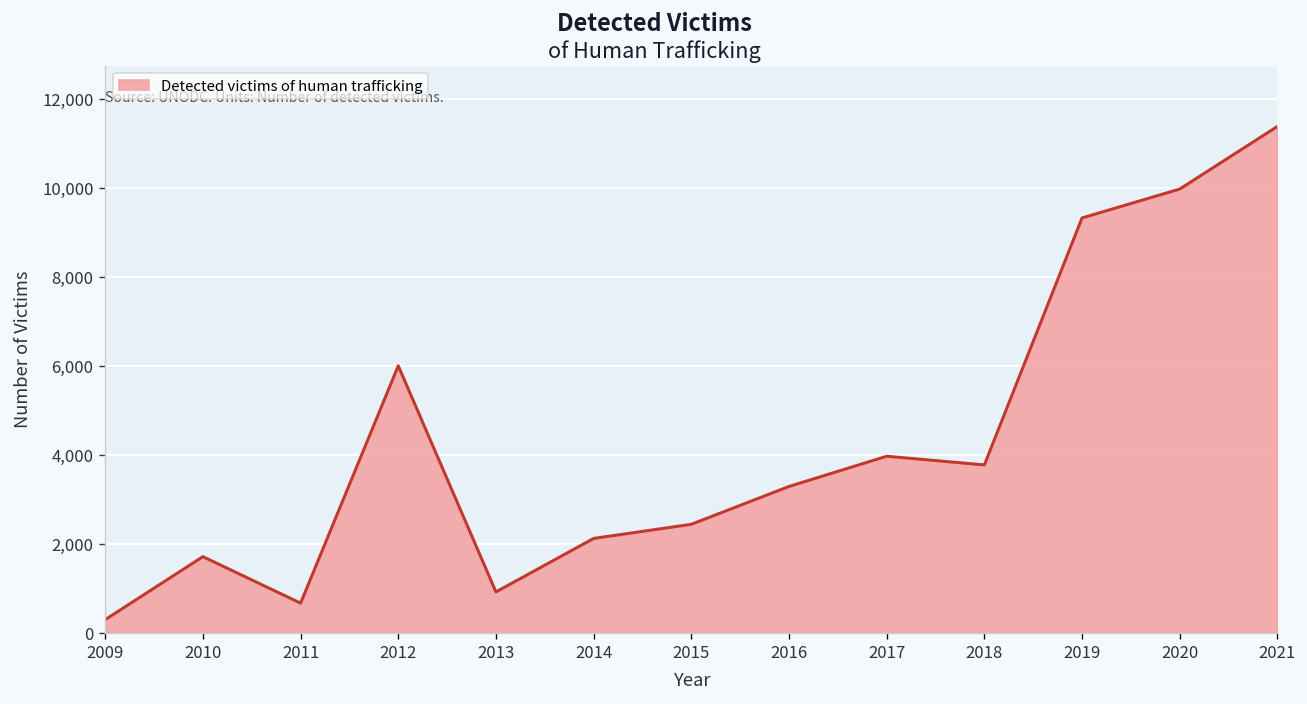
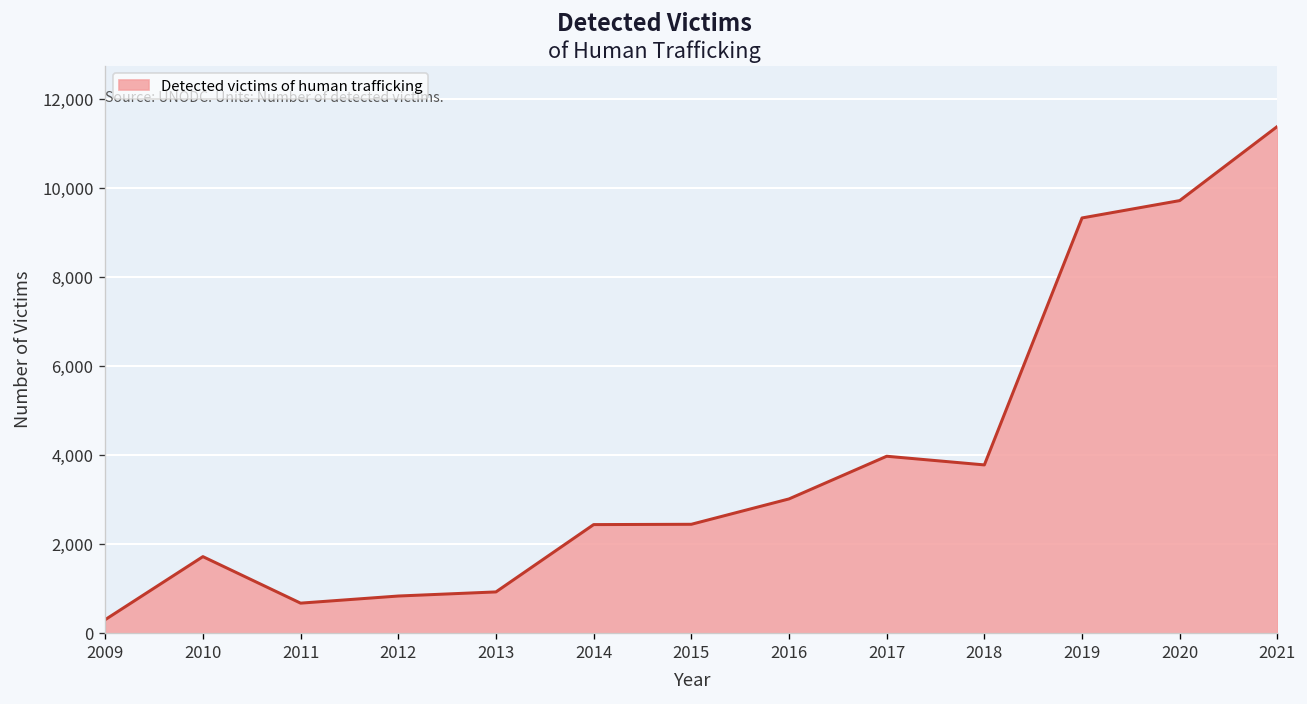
  {
    "2009": "300",
    "2010": "1,700",
    "2011": "700",
-   "2012": "6,000",
+   "2012": "800",
    "2013": "900",
-   "2014": "2,100",
+   "2014": "2,400",
    "2015": "2,400",
-   "2016": "3,300",
+   "2016": "3,000",
    "2017": "4,000",
    "2018": "3,800",
    "2019": "9,300",
-   "2020": "10,000",
+   "2020": "9,700",
    "2021": "11,400"
  }
